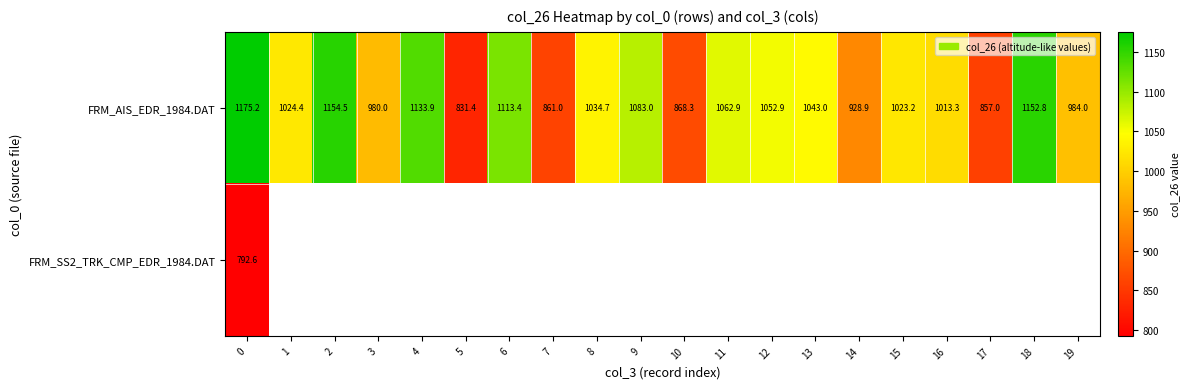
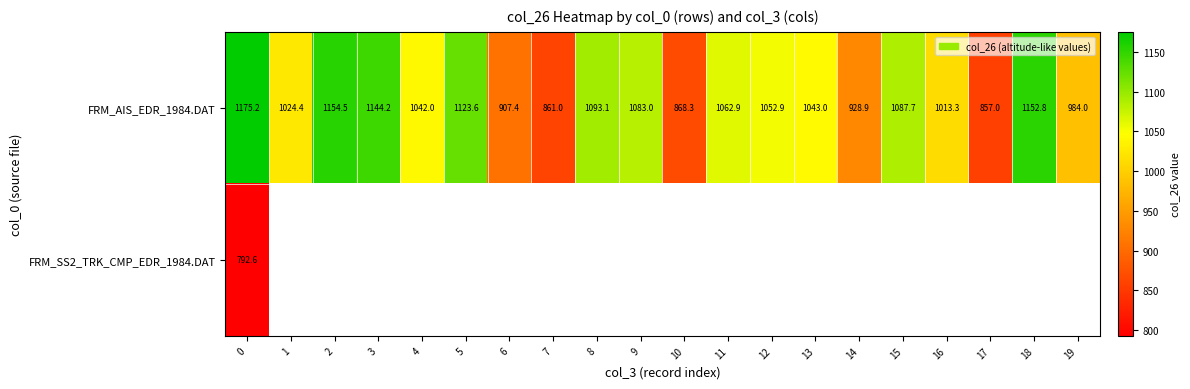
  {
    "FRM_AIS_EDR_1984.DAT": {
      "0": 1175.2,
      "1": 1024.4,
      "2": 1154.5,
-     "3": 980.0,
-     "4": 1133.9,
-     "5": 831.4,
-     "6": 1113.4,
+     "3": 1144.2,
+     "4": 1042.0,
+     "5": 1123.6,
+     "6": 907.4,
      "7": 861.0,
-     "8": 1034.7,
+     "8": 1093.1,
      "9": 1083.0,
      "10": 868.3,
      "11": 1062.9,
      "12": 1052.9,
      "13": 1043.0,
      "14": 928.9,
-     "15": 1023.2,
+     "15": 1087.7,
      "16": 1013.3,
      "17": 857.0,
      "18": 1152.8,
      "19": 984.0
    },
    "FRM_SS2_TRK_CMP_EDR_1984.DAT": {
      "0": 792.6
    }
  }
